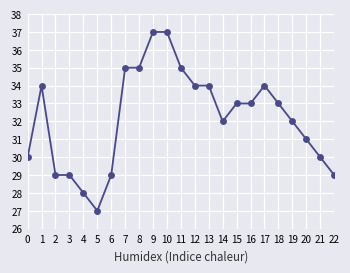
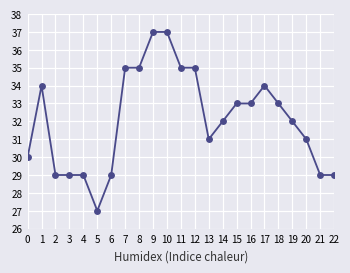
  {
    "0": 30,
    "1": 34,
    "2": 29,
    "3": 29,
-   "4": 28,
+   "4": 29,
    "5": 27,
    "6": 29,
    "7": 35,
    "8": 35,
    "9": 37,
    "10": 37,
    "11": 35,
-   "12": 34,
-   "13": 34,
+   "12": 35,
+   "13": 31,
    "14": 32,
    "15": 33,
    "16": 33,
    "17": 34,
    "18": 33,
    "19": 32,
    "20": 31,
-   "21": 30,
+   "21": 29,
    "22": 29
  }
